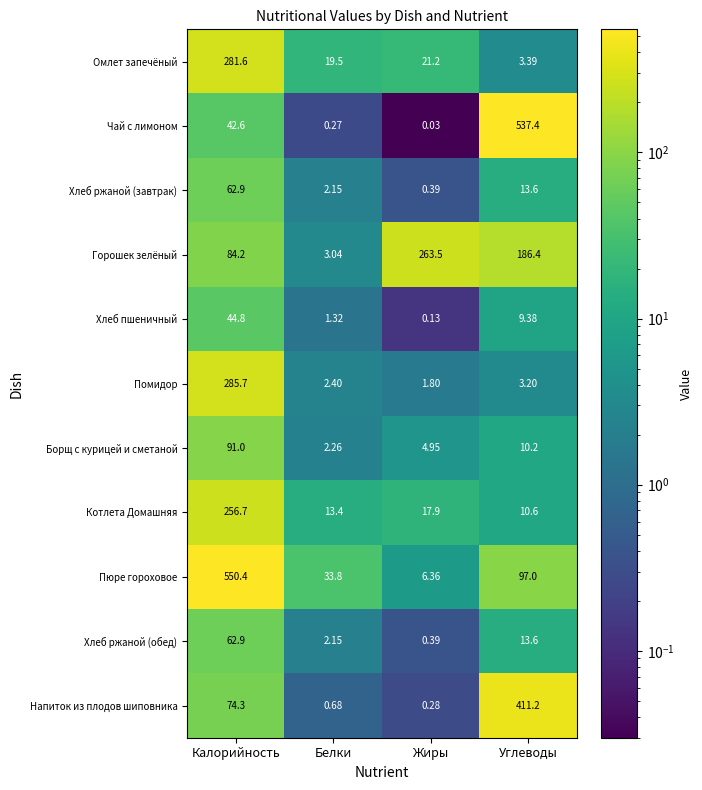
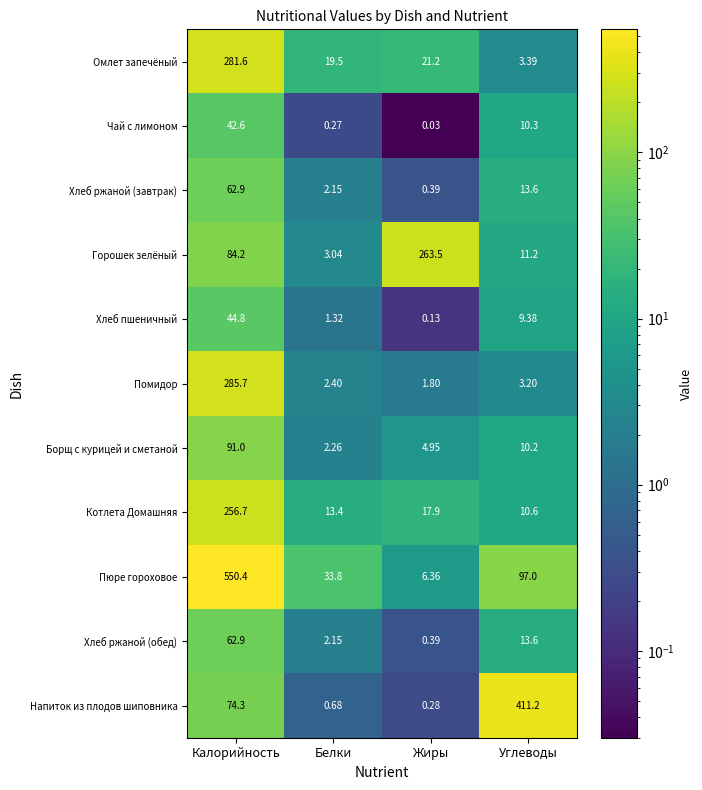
  {
    "Омлет запечёный": {
      "Калорийность": 281.6,
      "Белки": 19.5,
      "Жиры": 21.2,
      "Углеводы": 3.39
    },
    "Чай с лимоном": {
      "Калорийность": 42.6,
      "Белки": 0.27,
      "Жиры": 0.03,
-     "Углеводы": 537.4
+     "Углеводы": 10.3
    },
    "Хлеб ржаной (завтрак)": {
      "Калорийность": 62.9,
      "Белки": 2.15,
      "Жиры": 0.39,
      "Углеводы": 13.6
    },
    "Горошек зелёный": {
      "Калорийность": 84.2,
      "Белки": 3.04,
      "Жиры": 263.5,
-     "Углеводы": 186.4
+     "Углеводы": 11.2
    },
    "Хлеб пшеничный": {
      "Калорийность": 44.8,
      "Белки": 1.32,
      "Жиры": 0.13,
      "Углеводы": 9.38
    },
    "Помидор": {
      "Калорийность": 285.7,
      "Белки": 2.40,
      "Жиры": 1.80,
      "Углеводы": 3.20
    },
    "Борщ с курицей и сметаной": {
      "Калорийность": 91.0,
      "Белки": 2.26,
      "Жиры": 4.95,
      "Углеводы": 10.2
    },
    "Котлета Домашняя": {
      "Калорийность": 256.7,
      "Белки": 13.4,
      "Жиры": 17.9,
      "Углеводы": 10.6
    },
    "Пюре гороховое": {
      "Калорийность": 550.4,
      "Белки": 33.8,
      "Жиры": 6.36,
      "Углеводы": 97.0
    },
    "Хлеб ржаной (обед)": {
      "Калорийность": 62.9,
      "Белки": 2.15,
      "Жиры": 0.39,
      "Углеводы": 13.6
    },
    "Напиток из плодов шиповника": {
      "Калорийность": 74.3,
      "Белки": 0.68,
      "Жиры": 0.28,
      "Углеводы": 411.2
    }
  }
